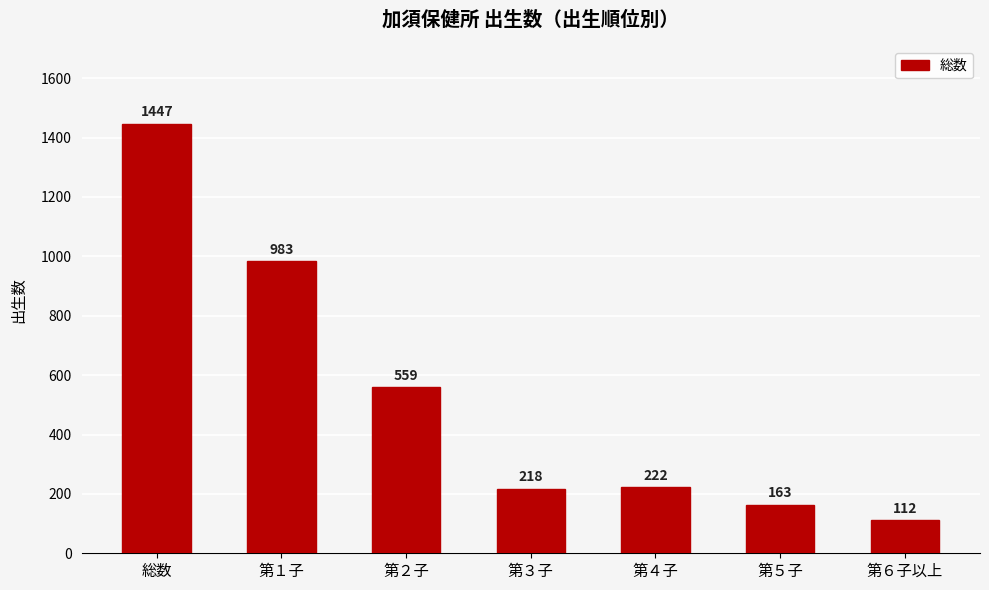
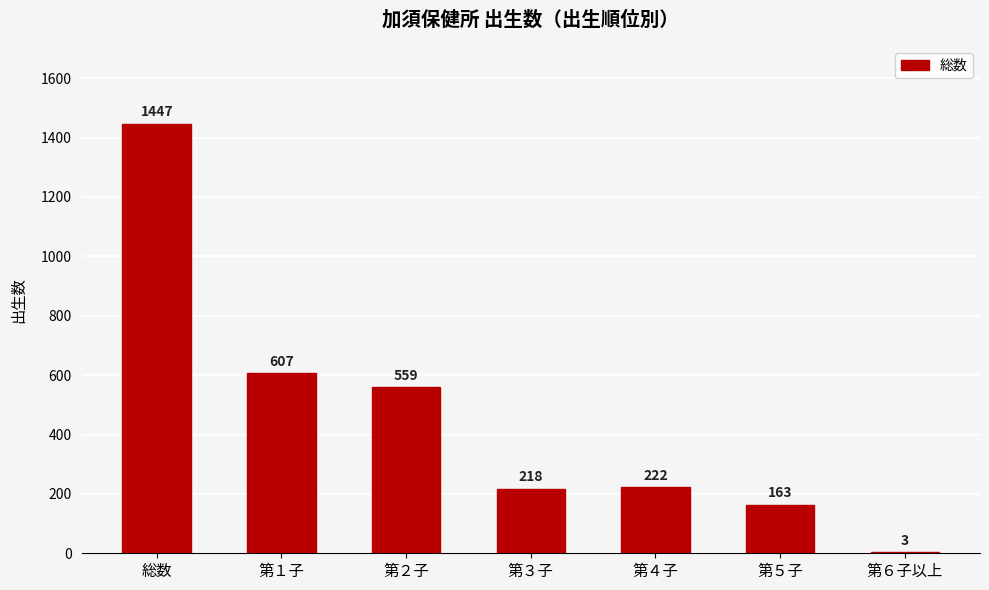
  {
    "総数": 1447,
-   "第１子": 983,
+   "第１子": 607,
    "第２子": 559,
    "第３子": 218,
    "第４子": 222,
    "第５子": 163,
-   "第６子以上": 112
+   "第６子以上": 3
  }
